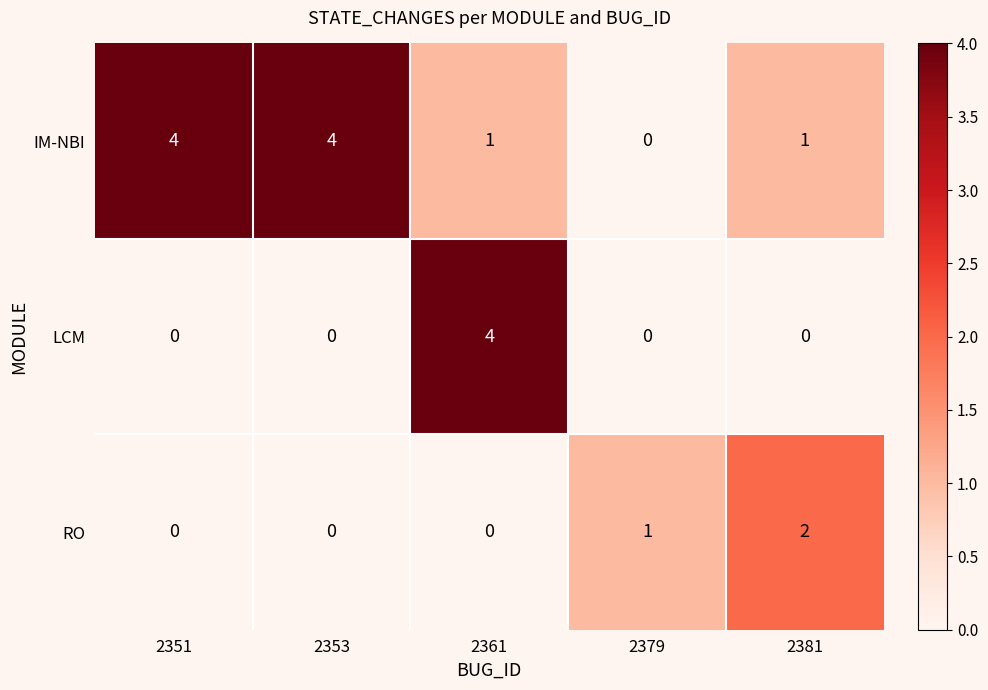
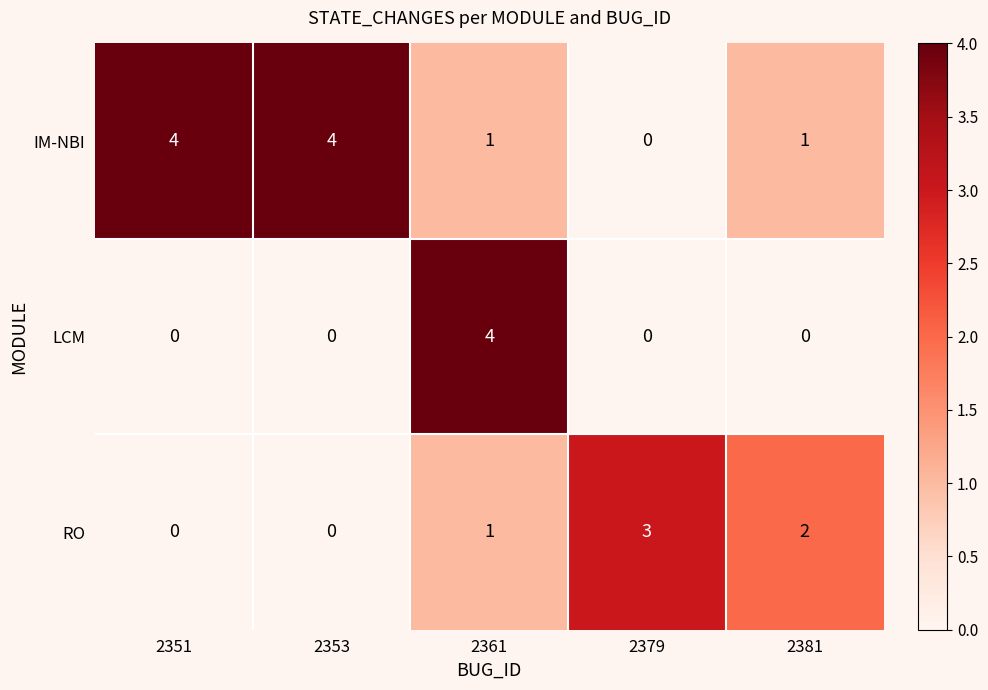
  {
    "IM-NBI": {
      "2351": 4,
      "2353": 4,
      "2361": 1,
      "2379": 0,
      "2381": 1
    },
    "LCM": {
      "2351": 0,
      "2353": 0,
      "2361": 4,
      "2379": 0,
      "2381": 0
    },
    "RO": {
      "2351": 0,
      "2353": 0,
-     "2361": 0,
-     "2379": 1,
+     "2361": 1,
+     "2379": 3,
      "2381": 2
    }
  }
